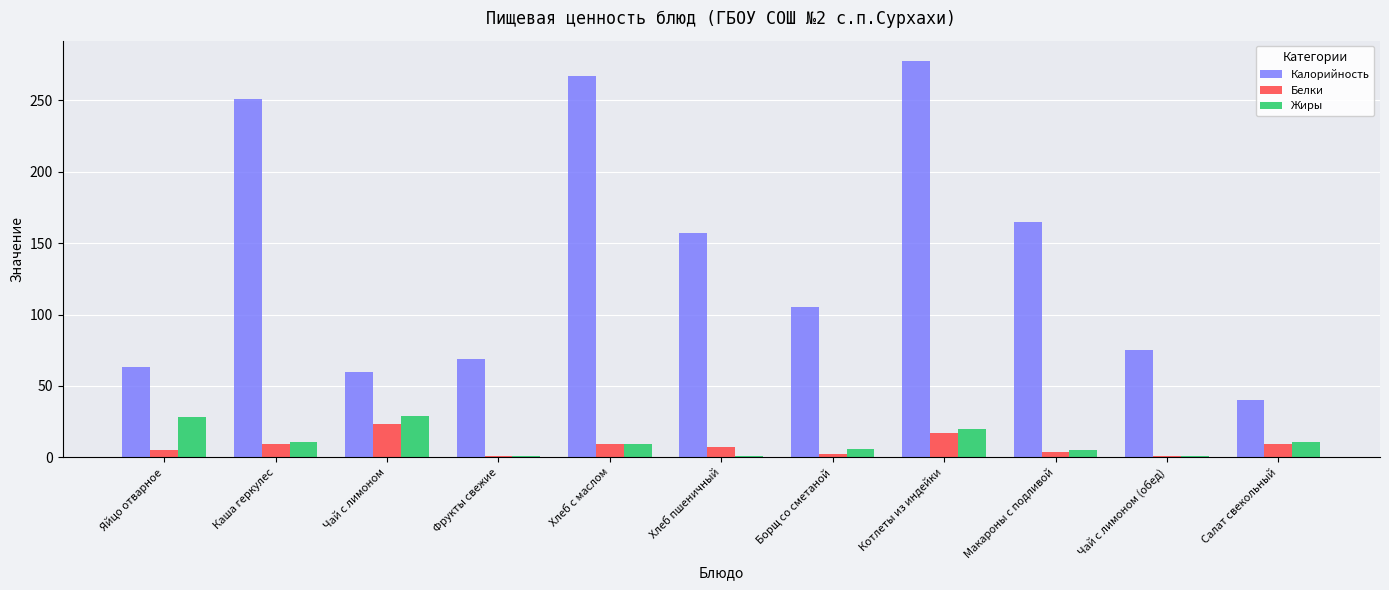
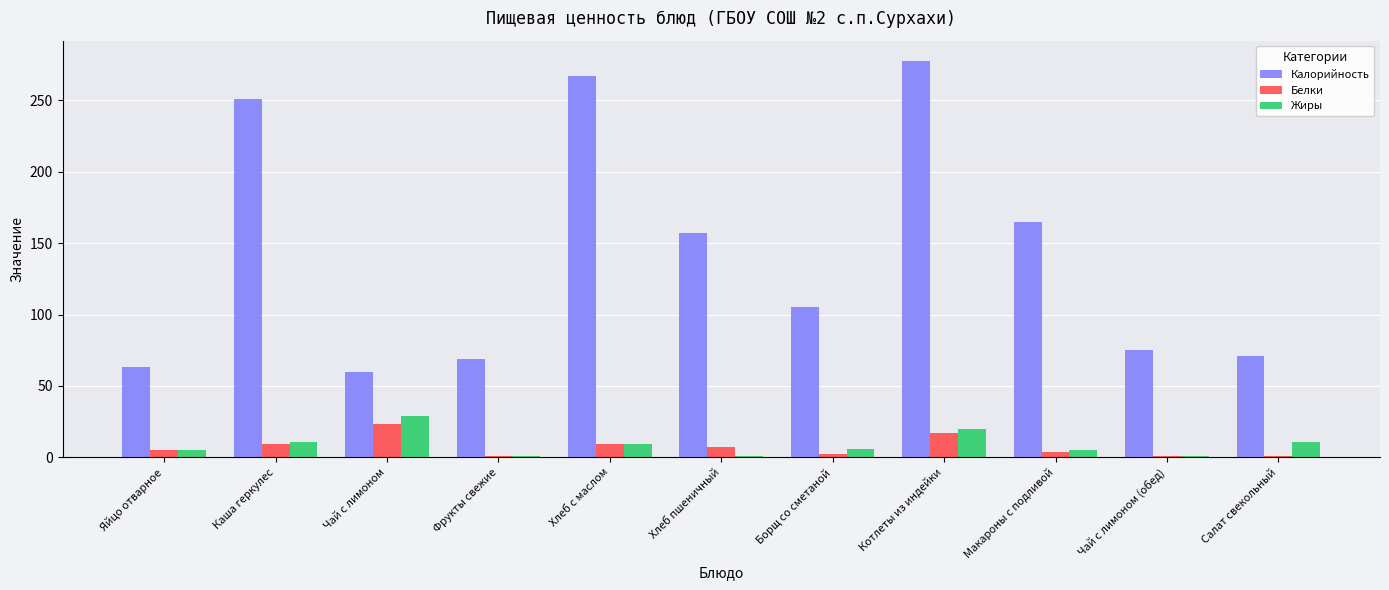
  {
    "Калорийность": {
      "Яйцо отварное": 63,
      "Каша геркулес": 251,
      "Чай с лимоном": 60,
      "Фрукты свежие": 69,
      "Хлеб с маслом": 267,
      "Хлеб пшеничный": 157,
      "Борщ со сметаной": 105,
      "Котлеты из индейки": 278,
      "Макароны с подливой": 165,
      "Чай с лимоном (обед)": 75,
-     "Салат свекольный": 40
+     "Салат свекольный": 71
    },
    "Белки": {
      "Яйцо отварное": 5,
      "Каша геркулес": 9,
      "Чай с лимоном": 23,
      "Хлеб с маслом": 9,
      "Хлеб пшеничный": 7,
      "Борщ со сметаной": 2,
      "Котлеты из индейки": 17,
      "Макароны с подливой": 4,
-     "Салат свекольный": 9
+     "Салат свекольный": 1
    },
    "Жиры": {
-     "Яйцо отварное": 28,
+     "Яйцо отварное": 5,
      "Каша геркулес": 11,
      "Чай с лимоном": 29,
      "Хлеб с маслом": 9,
      "Борщ со сметаной": 6,
      "Котлеты из индейки": 20,
      "Макароны с подливой": 5,
      "Салат свекольный": 11
    }
  }
